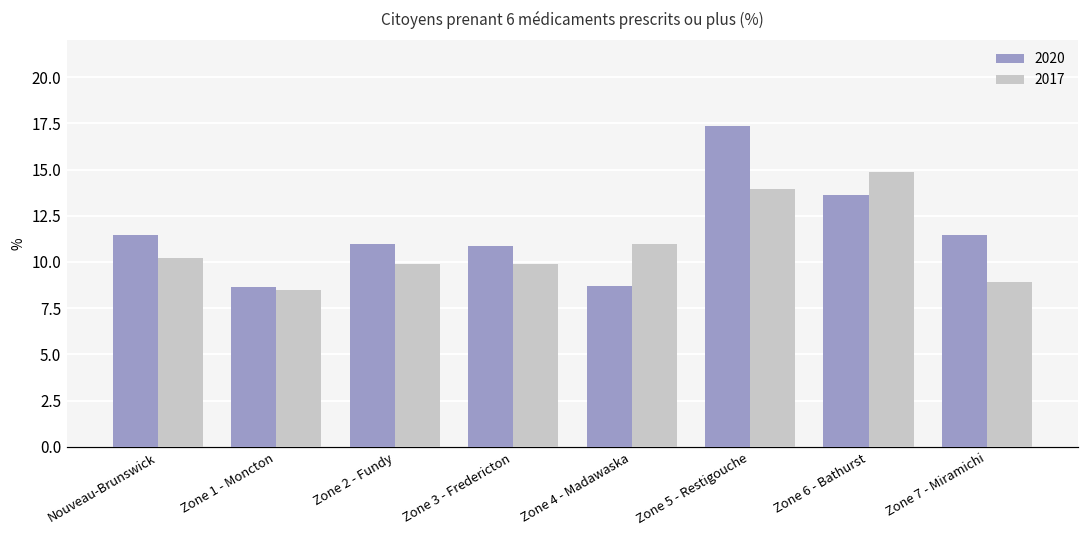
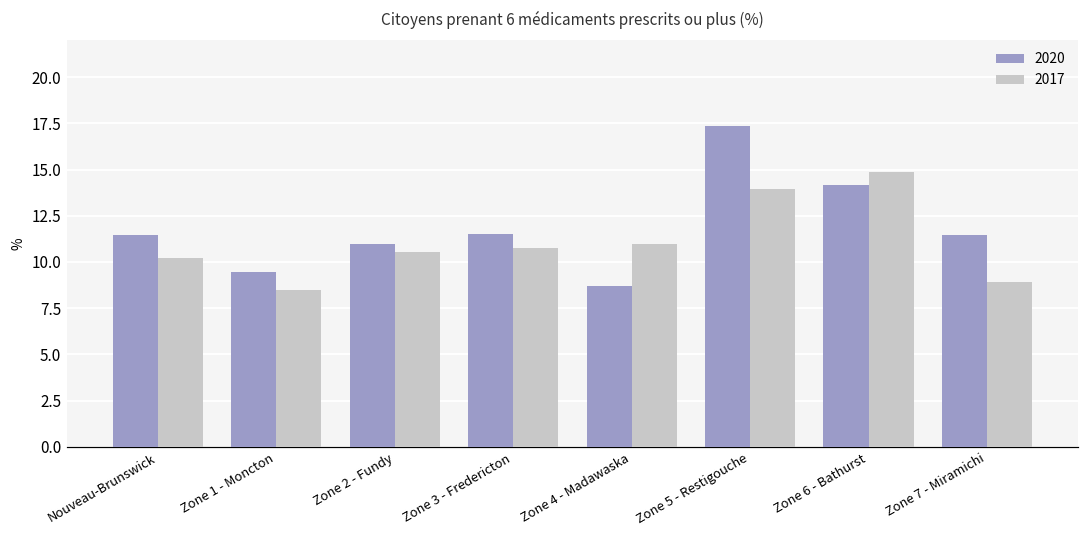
  {
    "2020": {
      "Nouveau-Brunswick": 11.4,
-     "Zone 1 - Moncton": 8.7,
+     "Zone 1 - Moncton": 9.5,
      "Zone 2 - Fundy": 11.0,
-     "Zone 3 - Fredericton": 10.9,
+     "Zone 3 - Fredericton": 11.5,
      "Zone 4 - Madawaska": 8.7,
      "Zone 5 - Restigouche": 17.3,
-     "Zone 6 - Bathurst": 13.6,
+     "Zone 6 - Bathurst": 14.1,
      "Zone 7 - Miramichi": 11.5
    },
    "2017": {
      "Nouveau-Brunswick": 10.2,
      "Zone 1 - Moncton": 8.5,
-     "Zone 2 - Fundy": 9.9,
-     "Zone 3 - Fredericton": 9.9,
+     "Zone 2 - Fundy": 10.6,
+     "Zone 3 - Fredericton": 10.7,
      "Zone 4 - Madawaska": 11.0,
      "Zone 5 - Restigouche": 13.9,
      "Zone 6 - Bathurst": 14.9,
      "Zone 7 - Miramichi": 8.9
    }
  }
